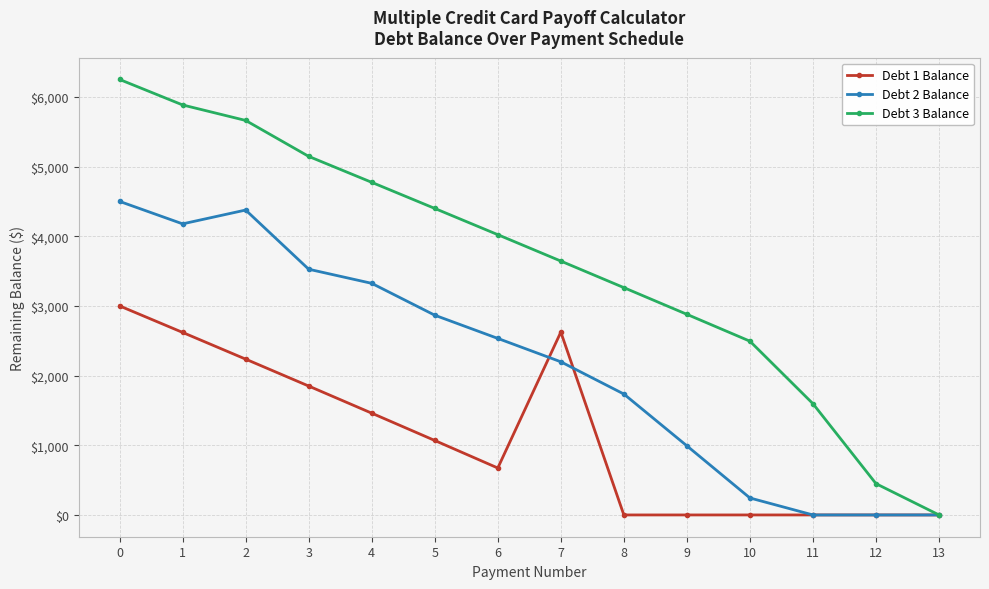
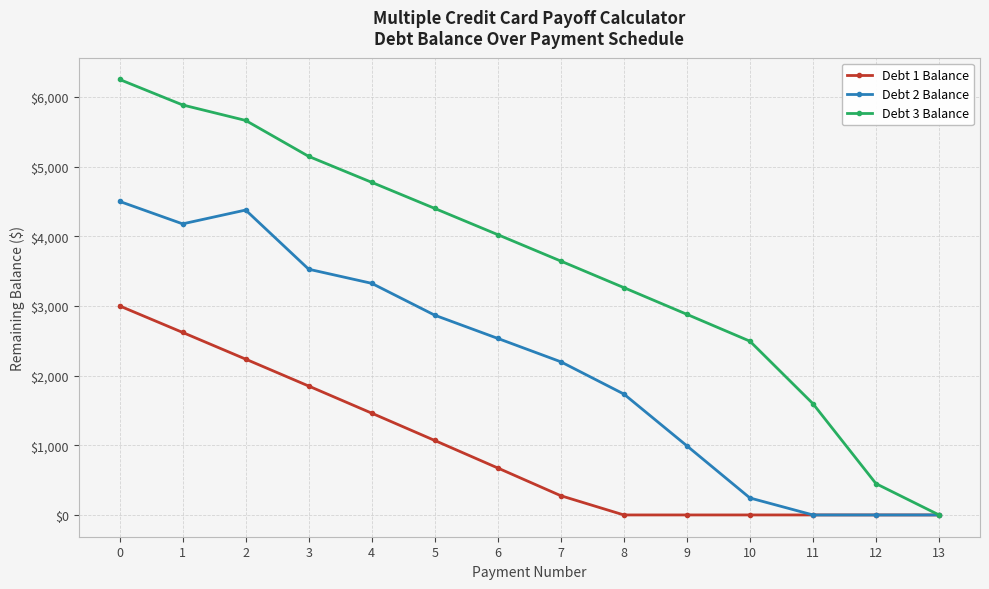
  {
    "Debt 1 Balance": {
      "0": "$3,000",
      "1": "$2,600",
      "2": "$2,200",
      "3": "$1,800",
      "4": "$1,500",
      "5": "$1,100",
      "6": "$700",
-     "7": "$2,600",
+     "7": "$300",
      "8": "$0",
      "9": "$0",
      "10": "$0"
    },
    "Debt 2 Balance": {
      "0": "$4,500",
      "1": "$4,200",
      "2": "$4,400",
      "3": "$3,500",
      "4": "$3,300",
      "5": "$2,900",
      "6": "$2,500",
      "7": "$2,200",
      "8": "$1,700",
      "9": "$1,000",
      "10": "$200"
    },
    "Debt 3 Balance": {
      "0": "$6,300",
      "1": "$5,900",
      "2": "$5,700",
      "3": "$5,100",
      "4": "$4,800",
      "5": "$4,400",
      "6": "$4,000",
      "7": "$3,600",
      "8": "$3,300",
      "9": "$2,900",
      "10": "$2,500",
      "11": "$1,600",
      "12": "$400"
    }
  }
